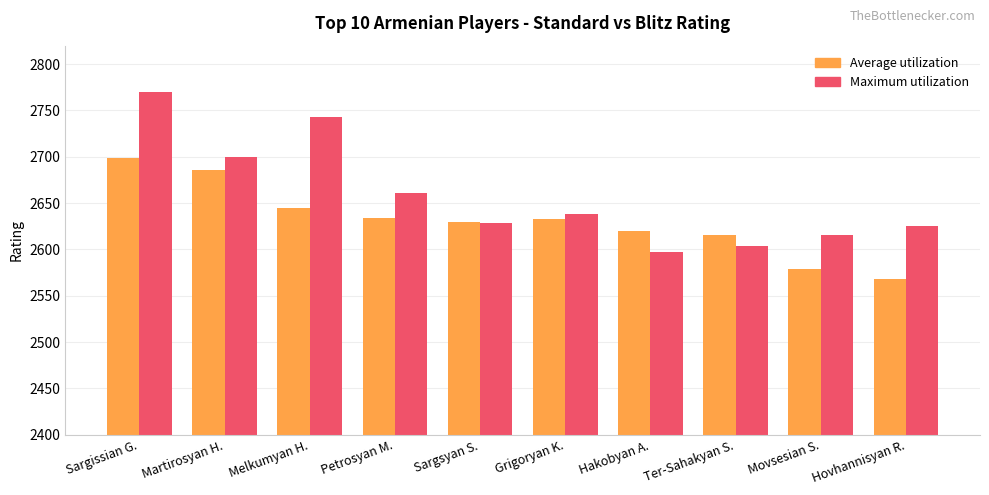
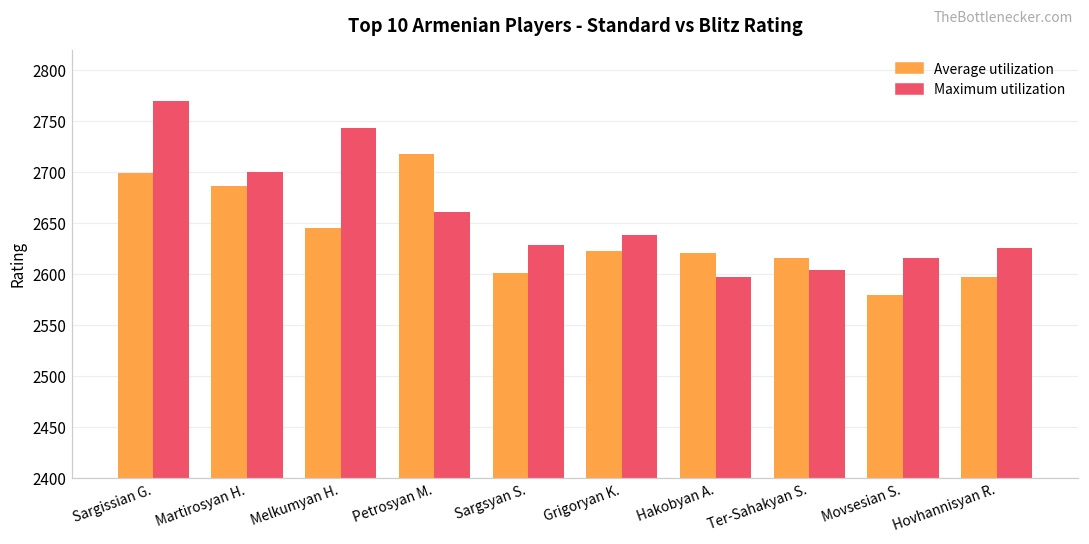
  {
    "Average utilization": {
      "Sargissian G.": 2700,
      "Martirosyan H.": 2690,
      "Melkumyan H.": 2650,
-     "Petrosyan M.": 2630,
-     "Sargsyan S.": 2630,
-     "Grigoryan K.": 2630,
+     "Petrosyan M.": 2720,
+     "Sargsyan S.": 2600,
+     "Grigoryan K.": 2620,
      "Hakobyan A.": 2620,
      "Ter-Sahakyan S.": 2620,
      "Movsesian S.": 2580,
-     "Hovhannisyan R.": 2570
+     "Hovhannisyan R.": 2600
    },
    "Maximum utilization": {
      "Sargissian G.": 2770,
      "Martirosyan H.": 2700,
      "Melkumyan H.": 2740,
      "Petrosyan M.": 2660,
      "Sargsyan S.": 2630,
      "Grigoryan K.": 2640,
      "Hakobyan A.": 2600,
      "Ter-Sahakyan S.": 2600,
      "Movsesian S.": 2620,
      "Hovhannisyan R.": 2630
    }
  }
